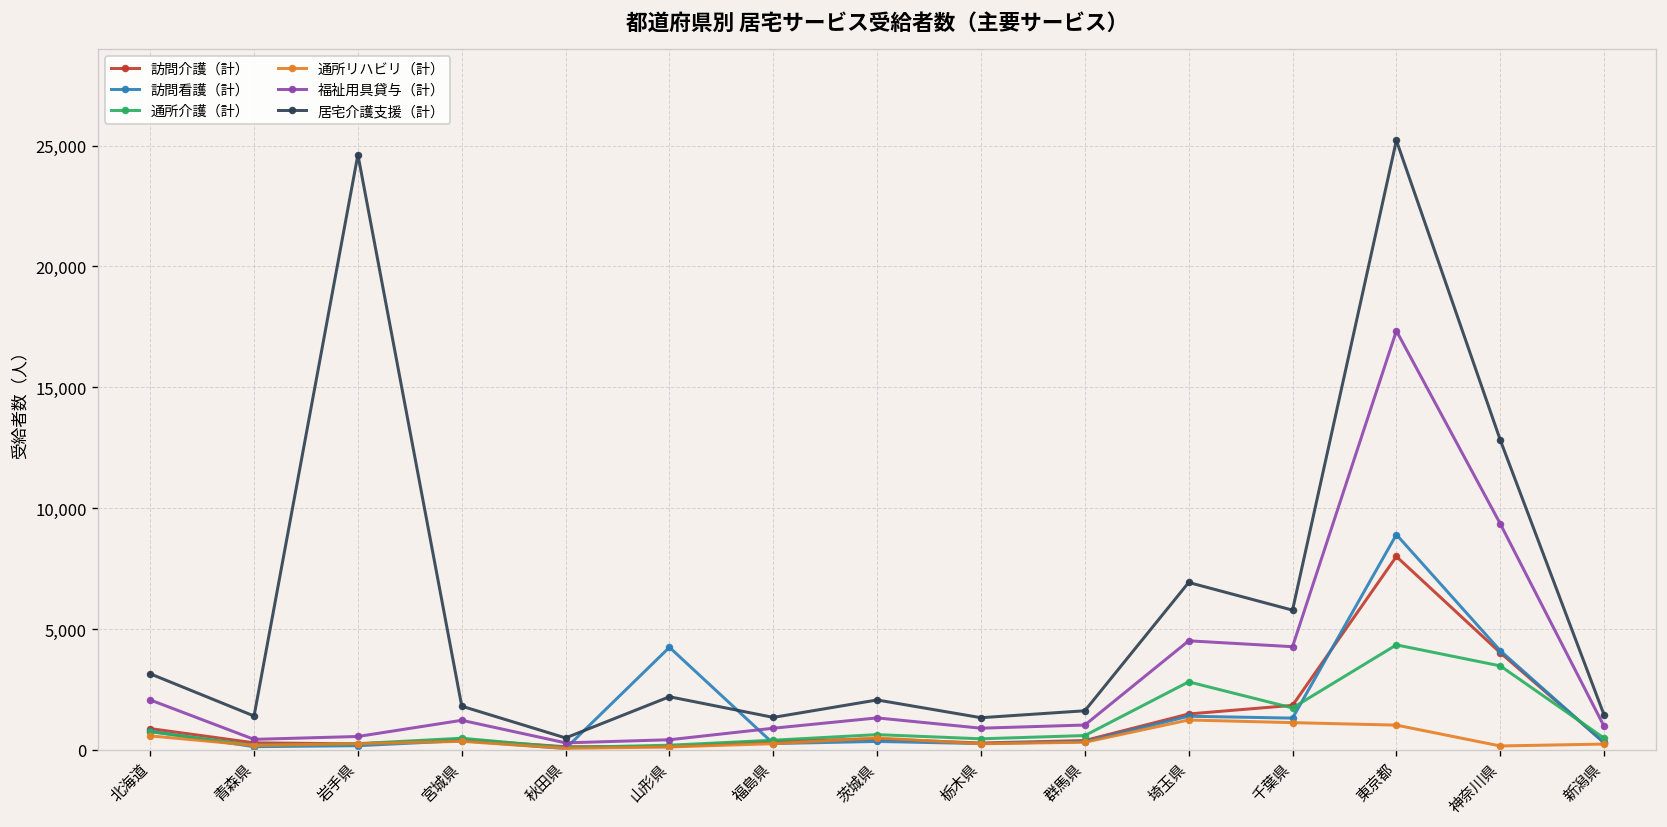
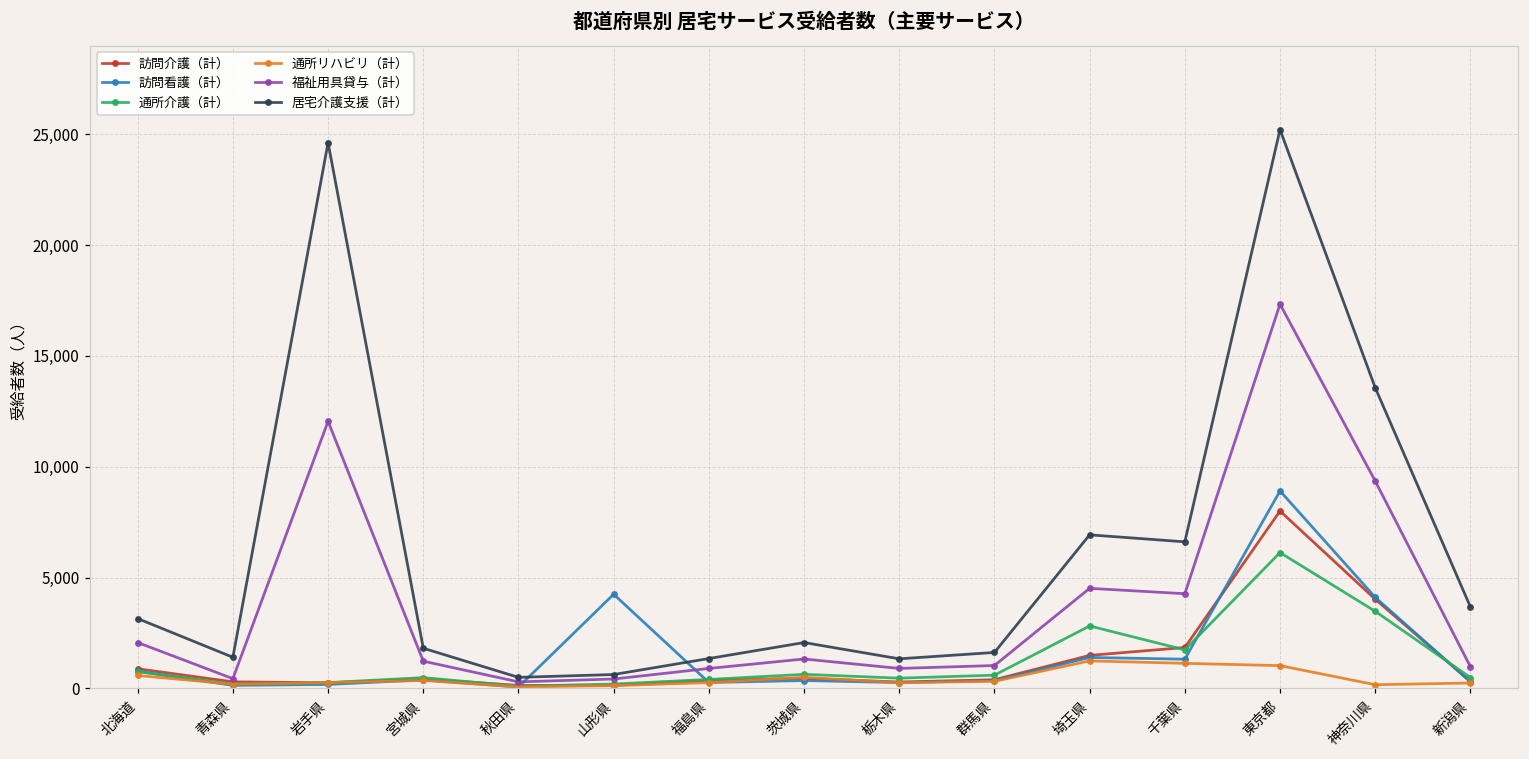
  {
    "訪問介護（計）": {
      "東京都": "8,000"
    },
    "訪問看護（計）": {
      "山形県": "4,200",
      "千葉県": "1,300",
      "東京都": "8,900"
    },
    "通所介護（計）": {
      "茨城県": "600",
      "栃木県": "500",
      "群馬県": "600",
      "埼玉県": "2,800",
-     "東京都": "4,300",
+     "東京都": "6,100",
      "神奈川県": "3,500",
      "新潟県": "500"
    },
    "通所リハビリ（計）": {
      "北海道": "600",
      "埼玉県": "1,200",
      "千葉県": "1,100",
      "東京都": "1,000",
      "神奈川県": "200"
    },
    "福祉用具貸与（計）": {
      "北海道": "2,100",
      "青森県": "400",
-     "岩手県": "600",
+     "岩手県": "12,100",
      "宮城県": "1,200",
      "秋田県": "300",
      "山形県": "400",
      "福島県": "900",
      "茨城県": "1,300",
      "栃木県": "900",
      "群馬県": "1,000",
      "埼玉県": "4,500",
      "千葉県": "4,300",
      "東京都": "17,300",
      "神奈川県": "9,400",
      "新潟県": "1,000"
    },
    "居宅介護支援（計）": {
      "北海道": "3,100",
      "青森県": "1,400",
      "岩手県": "24,600",
      "宮城県": "1,800",
      "秋田県": "500",
-     "山形県": "2,200",
+     "山形県": "600",
      "福島県": "1,300",
      "茨城県": "2,100",
      "栃木県": "1,300",
      "群馬県": "1,600",
      "埼玉県": "6,900",
-     "千葉県": "5,800",
+     "千葉県": "6,600",
      "東京都": "25,200",
-     "神奈川県": "12,800",
-     "新潟県": "1,400"
+     "神奈川県": "13,600",
+     "新潟県": "3,700"
    }
  }
